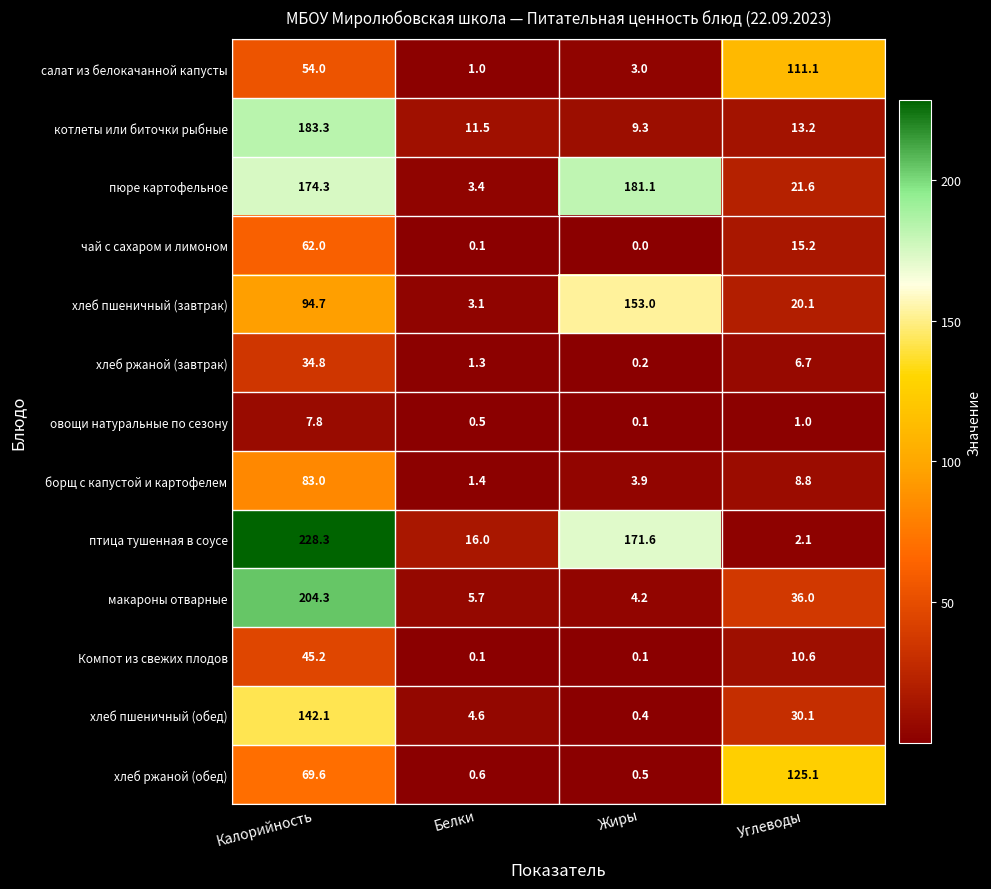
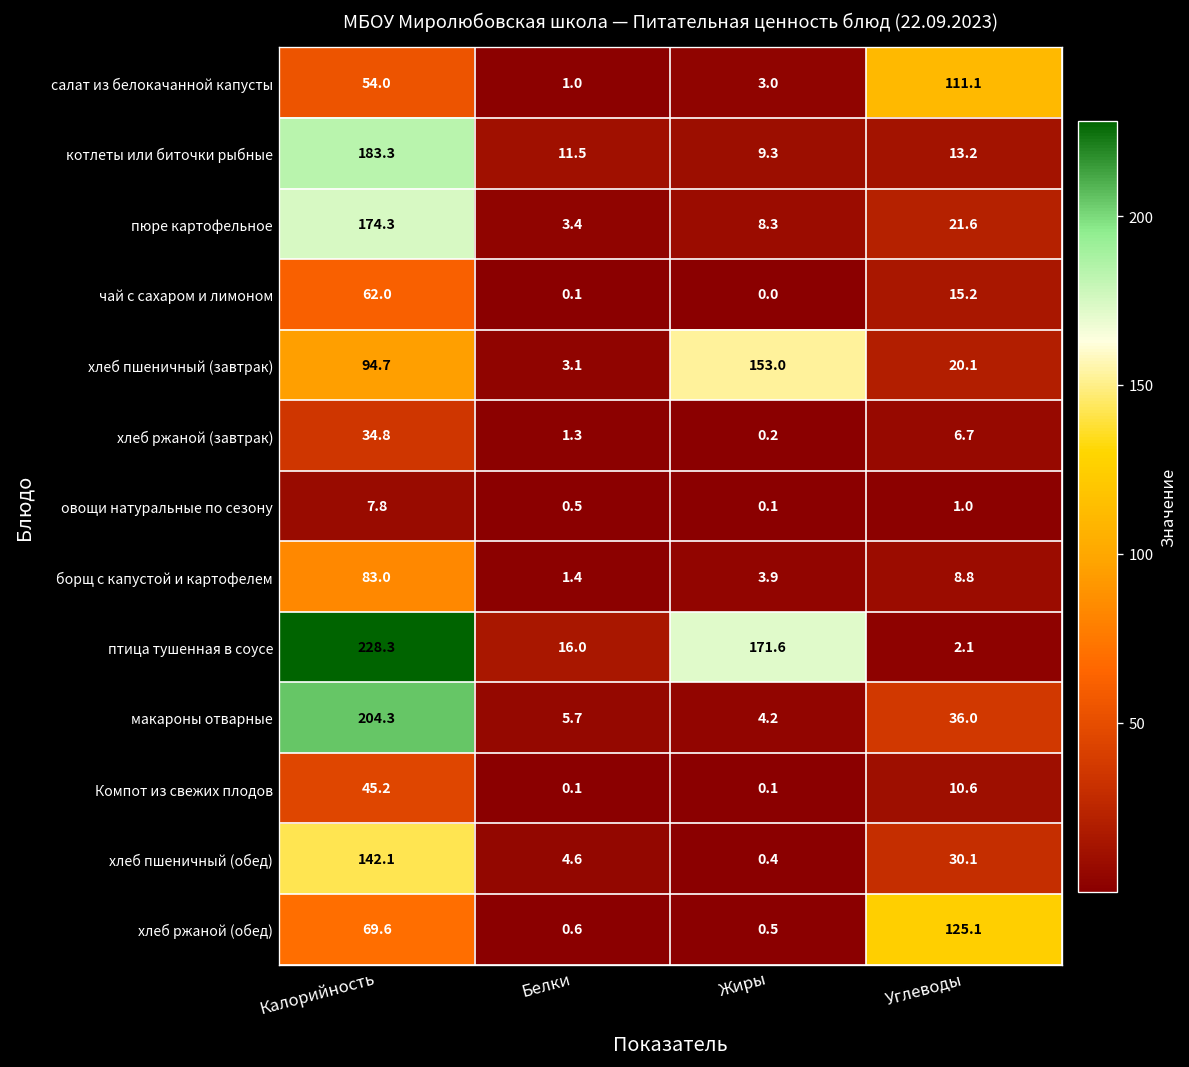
  {
    "салат из белокачанной капусты": {
      "Калорийность": 54.0,
      "Белки": 1.0,
      "Жиры": 3.0,
      "Углеводы": 111.1
    },
    "котлеты или биточки рыбные": {
      "Калорийность": 183.3,
      "Белки": 11.5,
      "Жиры": 9.3,
      "Углеводы": 13.2
    },
    "пюре картофельное": {
      "Калорийность": 174.3,
      "Белки": 3.4,
-     "Жиры": 181.1,
+     "Жиры": 8.3,
      "Углеводы": 21.6
    },
    "чай с сахаром и лимоном": {
      "Калорийность": 62.0,
      "Белки": 0.1,
      "Жиры": 0.0,
      "Углеводы": 15.2
    },
    "хлеб пшеничный (завтрак)": {
      "Калорийность": 94.7,
      "Белки": 3.1,
      "Жиры": 153.0,
      "Углеводы": 20.1
    },
    "хлеб ржаной (завтрак)": {
      "Калорийность": 34.8,
      "Белки": 1.3,
      "Жиры": 0.2,
      "Углеводы": 6.7
    },
    "овощи натуральные по сезону": {
      "Калорийность": 7.8,
      "Белки": 0.5,
      "Жиры": 0.1,
      "Углеводы": 1.0
    },
    "борщ с капустой и картофелем": {
      "Калорийность": 83.0,
      "Белки": 1.4,
      "Жиры": 3.9,
      "Углеводы": 8.8
    },
    "птица тушенная в соусе": {
      "Калорийность": 228.3,
      "Белки": 16.0,
      "Жиры": 171.6,
      "Углеводы": 2.1
    },
    "макароны отварные": {
      "Калорийность": 204.3,
      "Белки": 5.7,
      "Жиры": 4.2,
      "Углеводы": 36.0
    },
    "Компот из свежих плодов": {
      "Калорийность": 45.2,
      "Белки": 0.1,
      "Жиры": 0.1,
      "Углеводы": 10.6
    },
    "хлеб пшеничный (обед)": {
      "Калорийность": 142.1,
      "Белки": 4.6,
      "Жиры": 0.4,
      "Углеводы": 30.1
    },
    "хлеб ржаной (обед)": {
      "Калорийность": 69.6,
      "Белки": 0.6,
      "Жиры": 0.5,
      "Углеводы": 125.1
    }
  }
